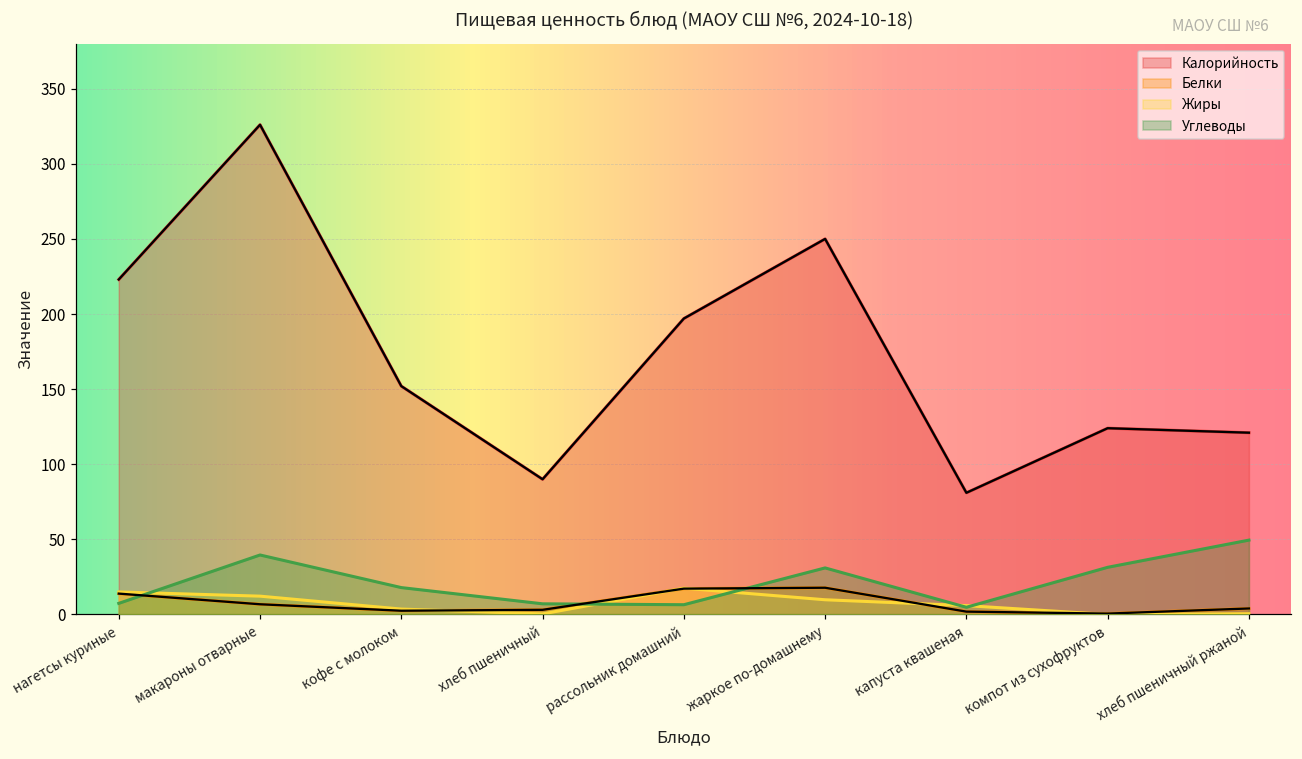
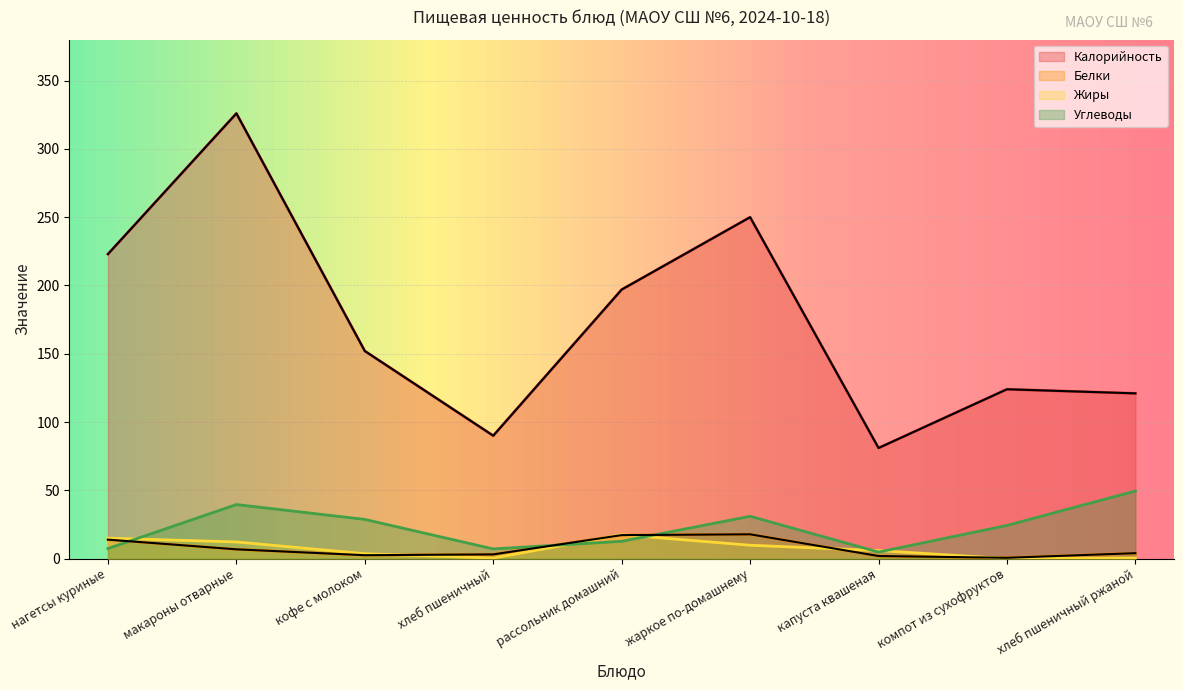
  {
    "Углеводы": {
      "нагетсы куриные": 7,
      "макароны отварные": 40,
-     "кофе с молоком": 18,
+     "кофе с молоком": 29,
      "хлеб пшеничный": 7,
-     "рассольник домашний": 7,
+     "рассольник домашний": 13,
      "жаркое по-домашнему": 31,
-     "компот из сухофруктов": 31,
+     "компот из сухофруктов": 24,
      "хлеб пшеничный ржаной": 50
    }
  }
